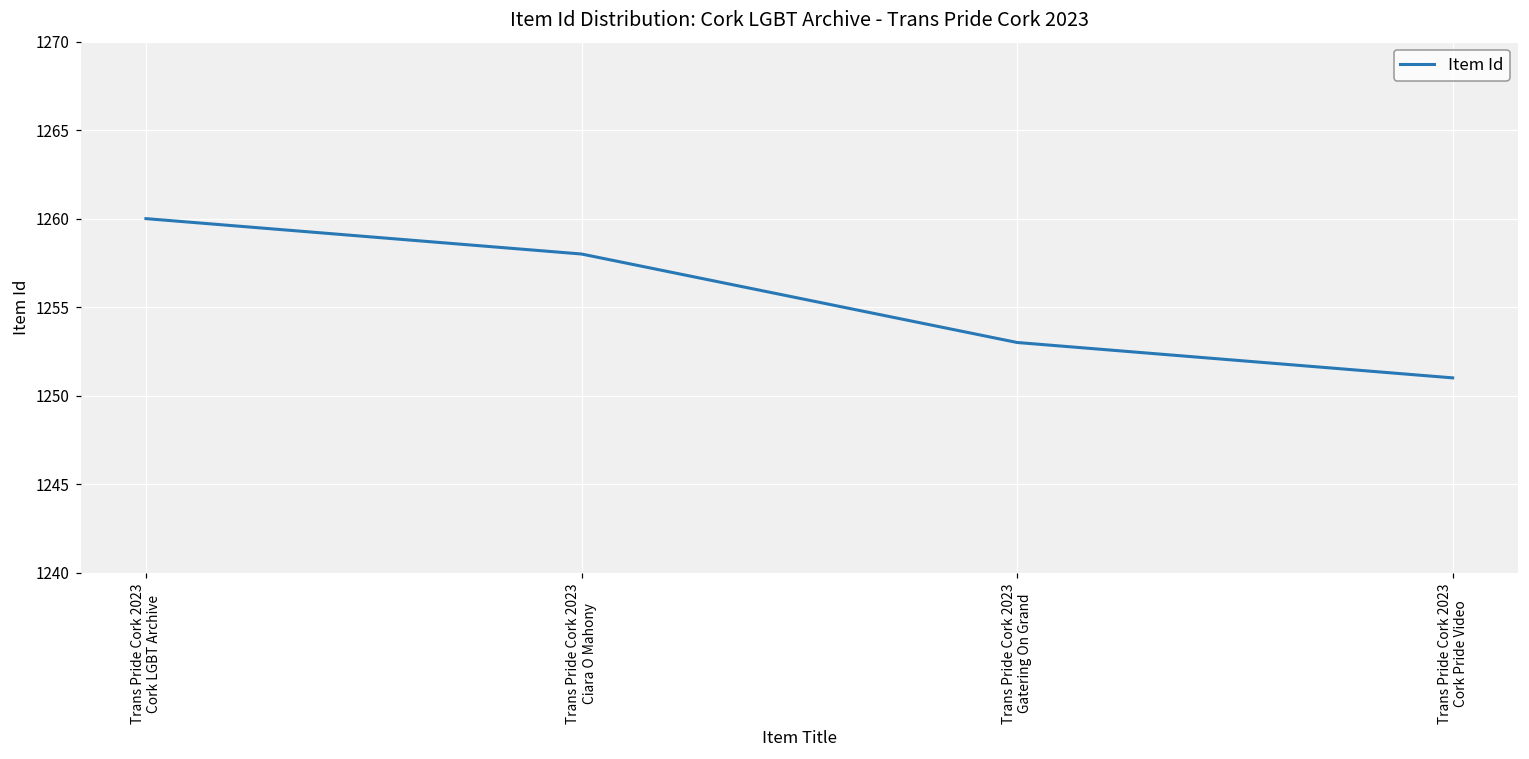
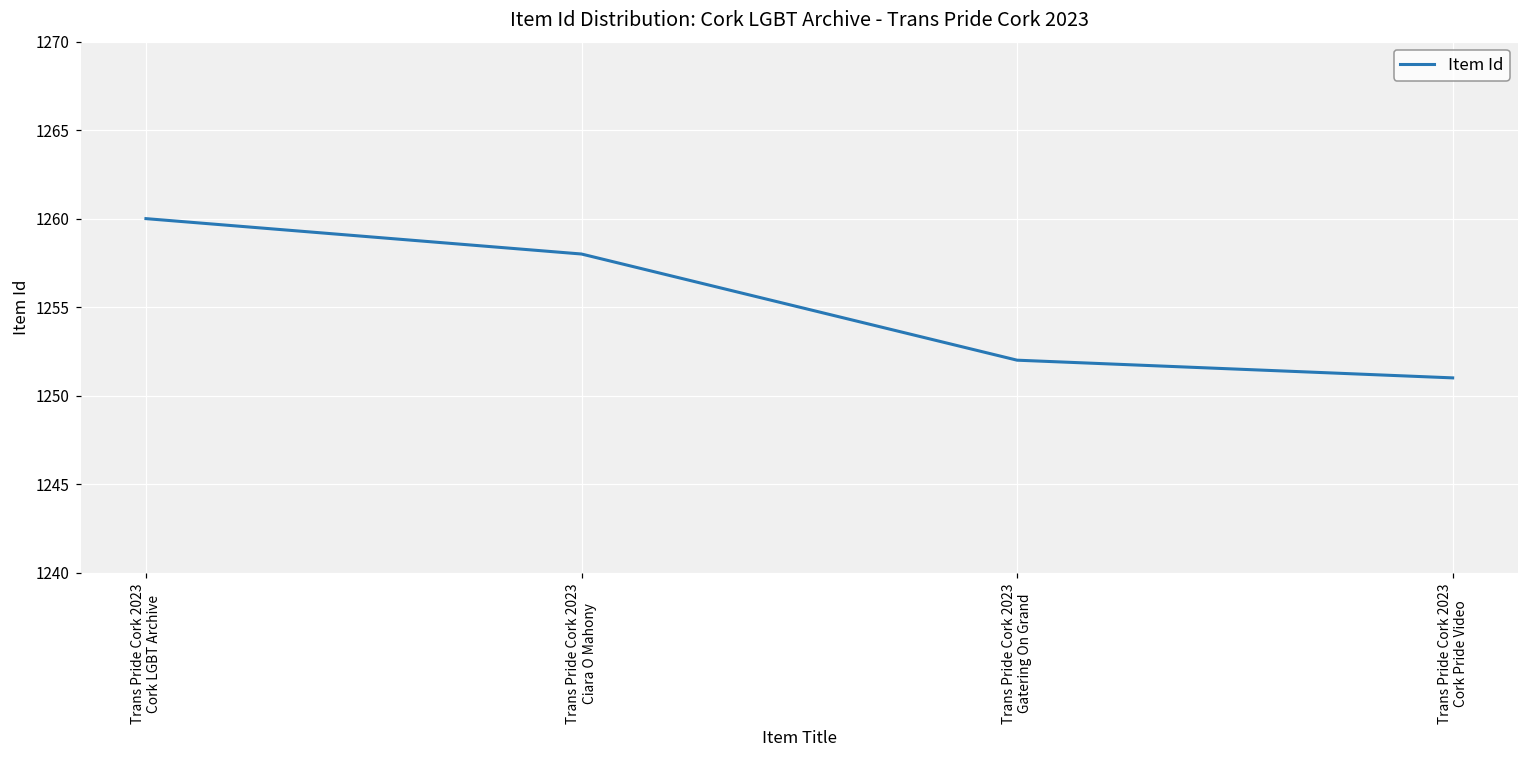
  {
    "Trans Pride Cork 2023 Cork LGBT Archive": 1260,
    "Trans Pride Cork 2023 Ciara O Mahony": 1258,
-   "Trans Pride Cork 2023 Gatering On Grand": 1253,
+   "Trans Pride Cork 2023 Gatering On Grand": 1252,
    "Trans Pride Cork 2023 Cork Pride Video": 1251
  }
